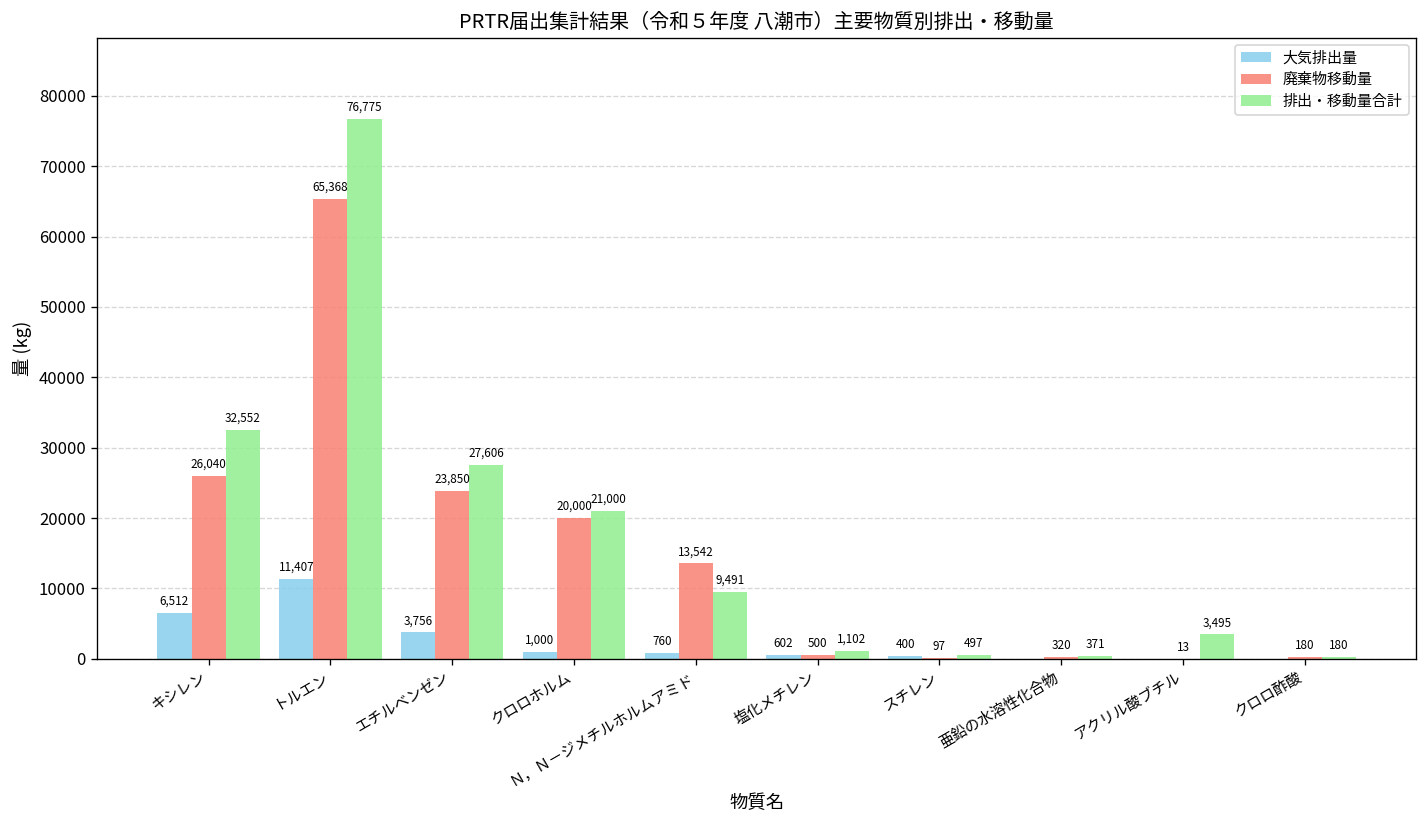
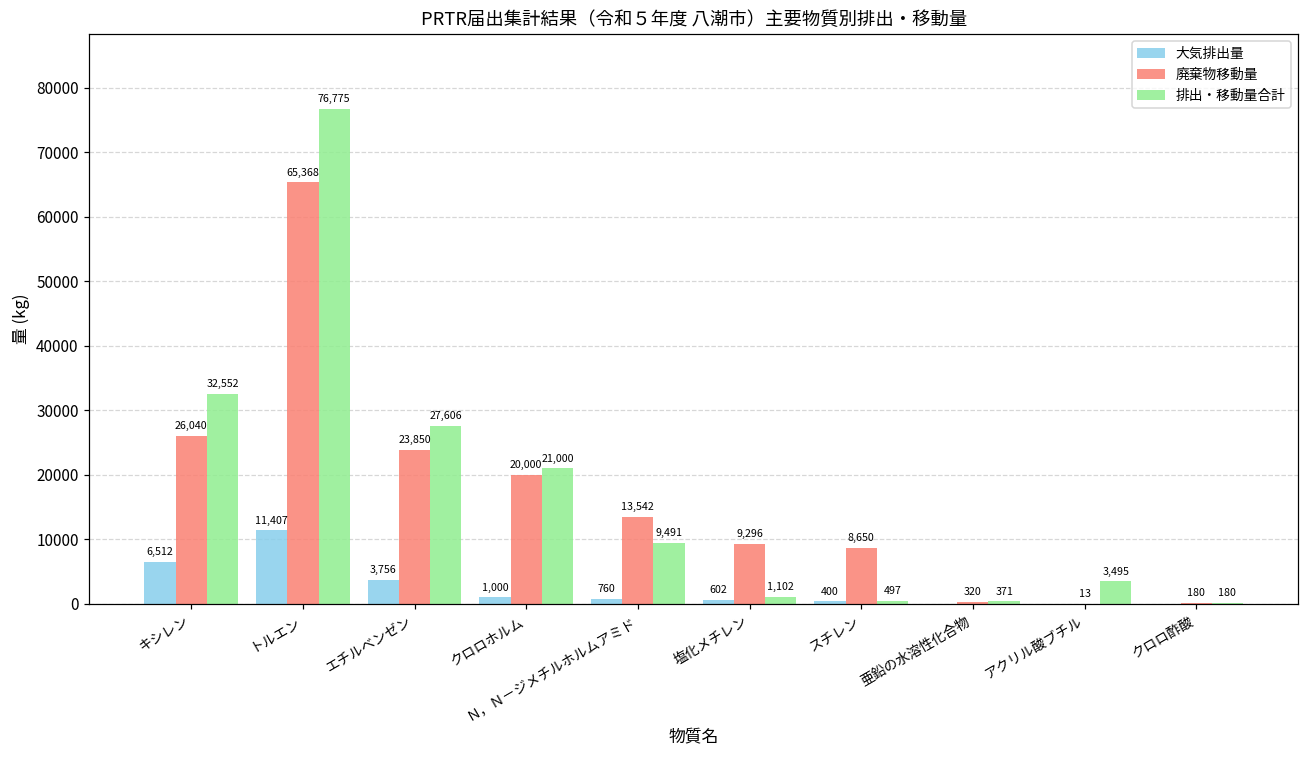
  {
    "大気排出量": {
      "キシレン": "6,512",
      "トルエン": "11,407",
      "エチルベンゼン": "3,756",
      "クロロホルム": "1,000",
      "Ｎ，Ｎ－ジメチルホルムアミド": "760",
      "塩化メチレン": "602",
      "スチレン": "400"
    },
    "廃棄物移動量": {
      "キシレン": "26,040",
      "トルエン": "65,368",
      "エチルベンゼン": "23,850",
      "クロロホルム": "20,000",
      "Ｎ，Ｎ－ジメチルホルムアミド": "13,542",
-     "塩化メチレン": "500",
-     "スチレン": "97",
+     "塩化メチレン": "9,296",
+     "スチレン": "8,650",
      "亜鉛の水溶性化合物": "320",
      "アクリル酸ブチル": "13",
      "クロロ酢酸": "180"
    },
    "排出・移動量合計": {
      "キシレン": "32,552",
      "トルエン": "76,775",
      "エチルベンゼン": "27,606",
      "クロロホルム": "21,000",
      "Ｎ，Ｎ－ジメチルホルムアミド": "9,491",
      "塩化メチレン": "1,102",
      "スチレン": "497",
      "亜鉛の水溶性化合物": "371",
      "アクリル酸ブチル": "3,495",
      "クロロ酢酸": "180"
    }
  }
